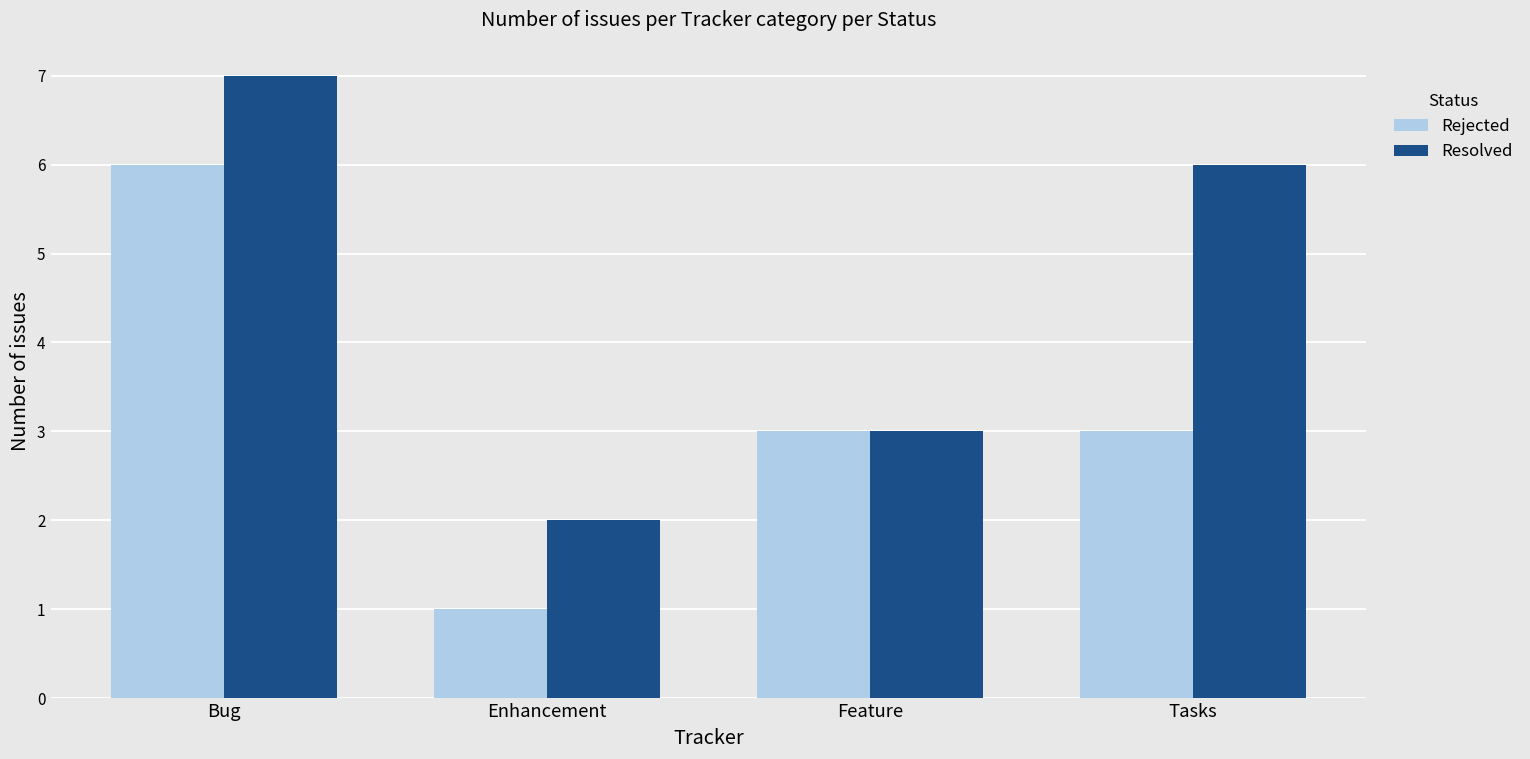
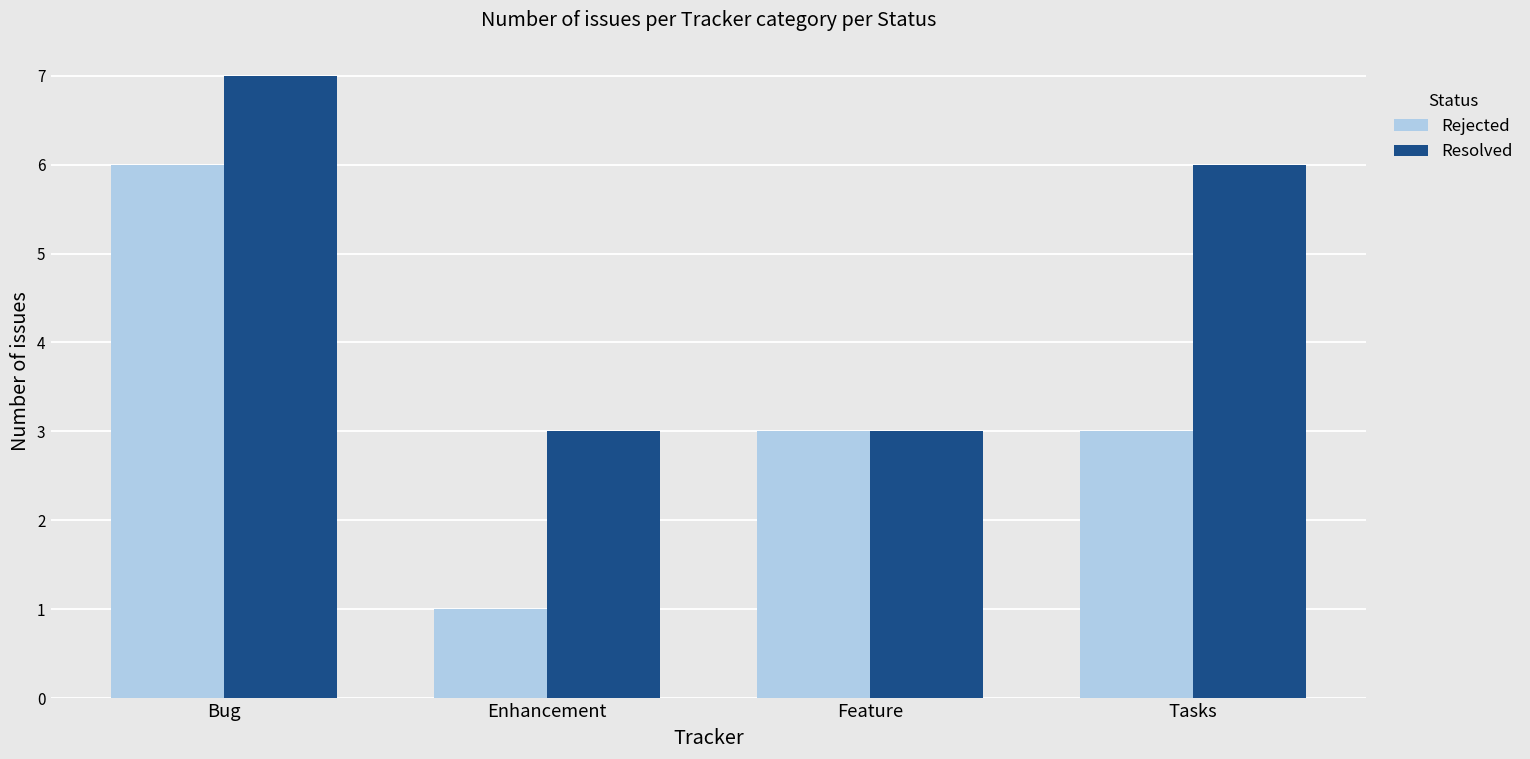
  {
    "Rejected": {
      "Bug": 6,
      "Enhancement": 1,
      "Feature": 3,
      "Tasks": 3
    },
    "Resolved": {
      "Bug": 7,
-     "Enhancement": 2,
+     "Enhancement": 3,
      "Feature": 3,
      "Tasks": 6
    }
  }
